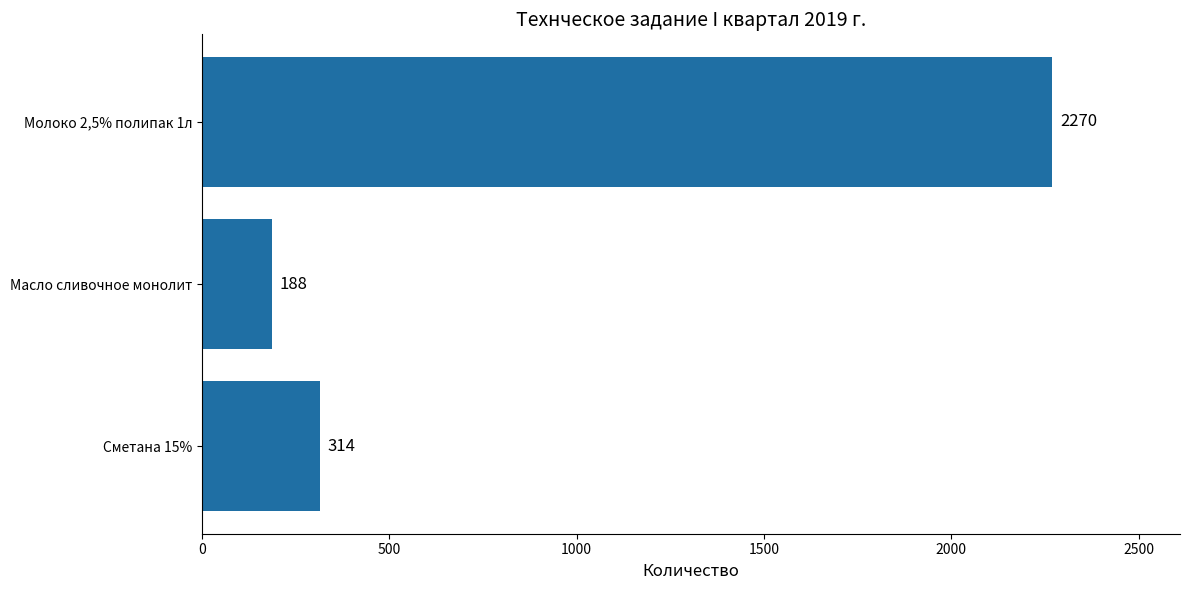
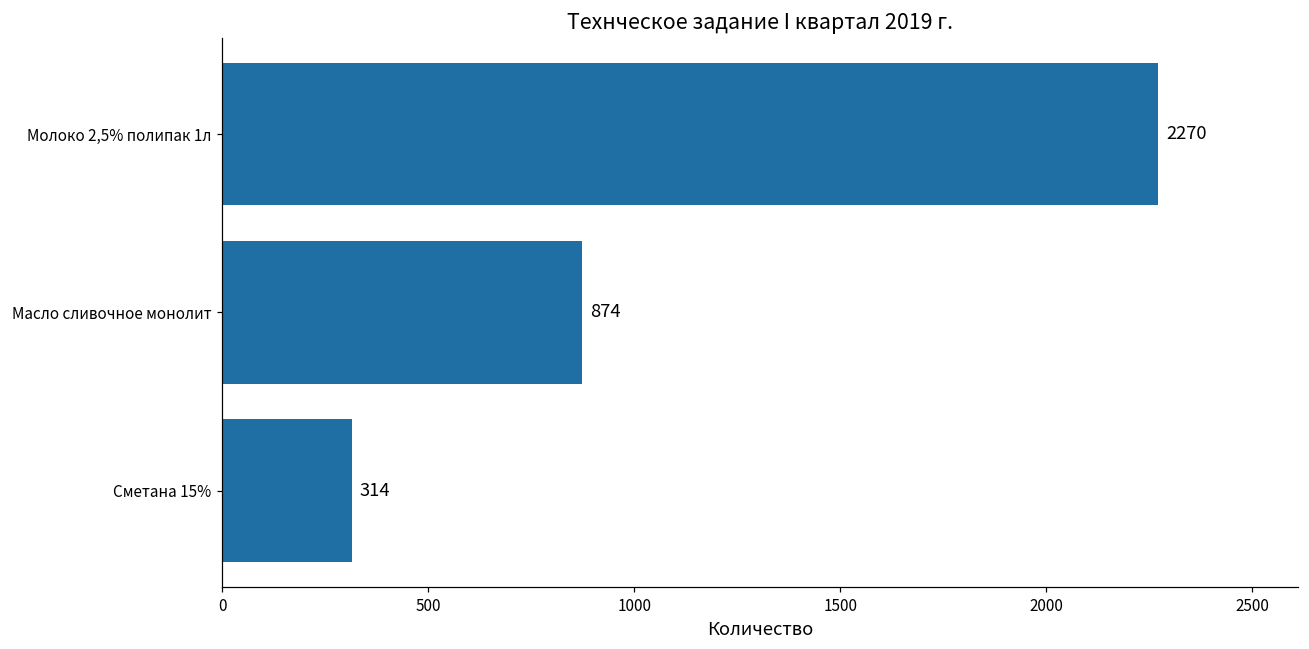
  {
    "Молоко 2,5% полипак 1л": 2270,
-   "Масло сливочное монолит": 188,
+   "Масло сливочное монолит": 874,
    "Сметана 15%": 314
  }
